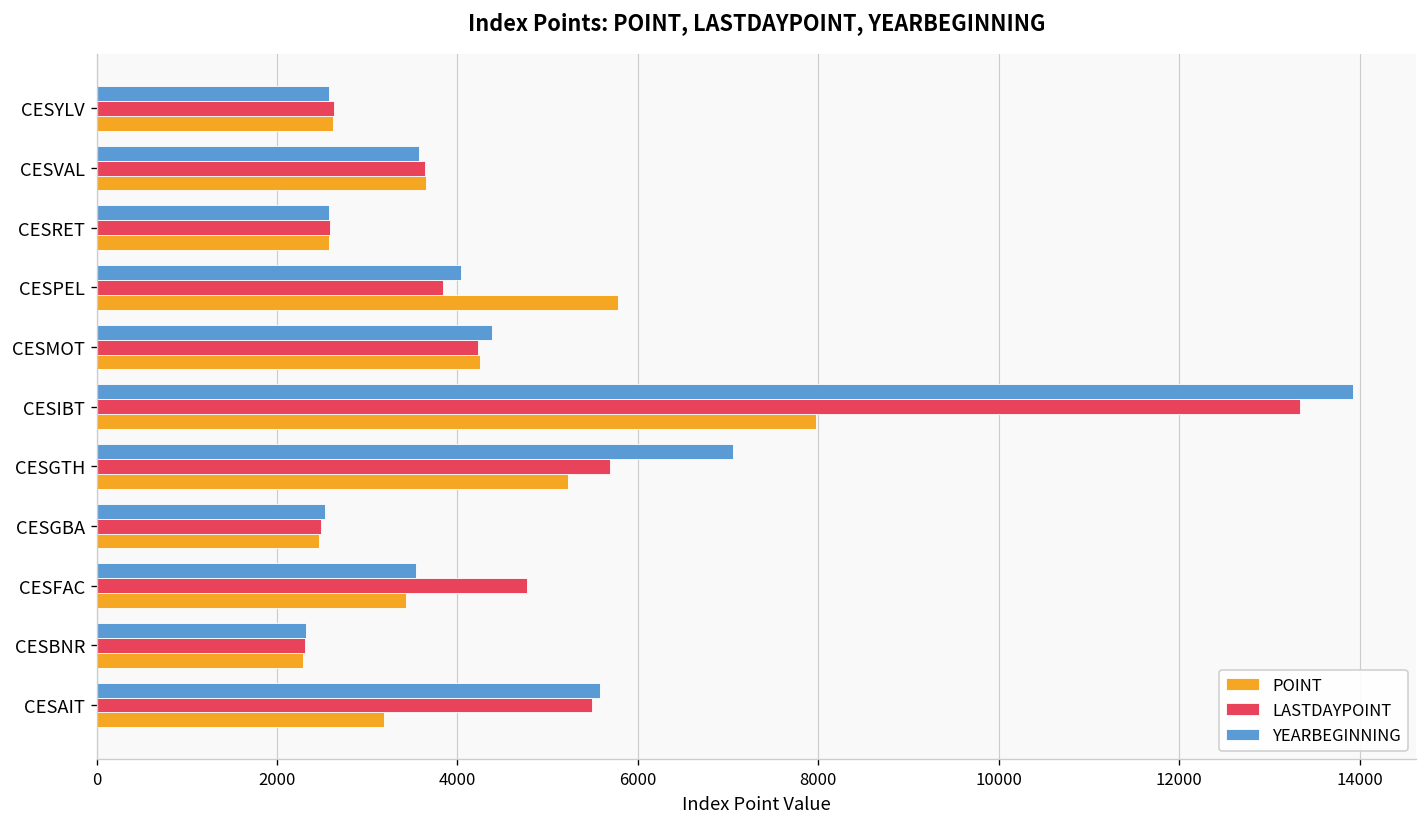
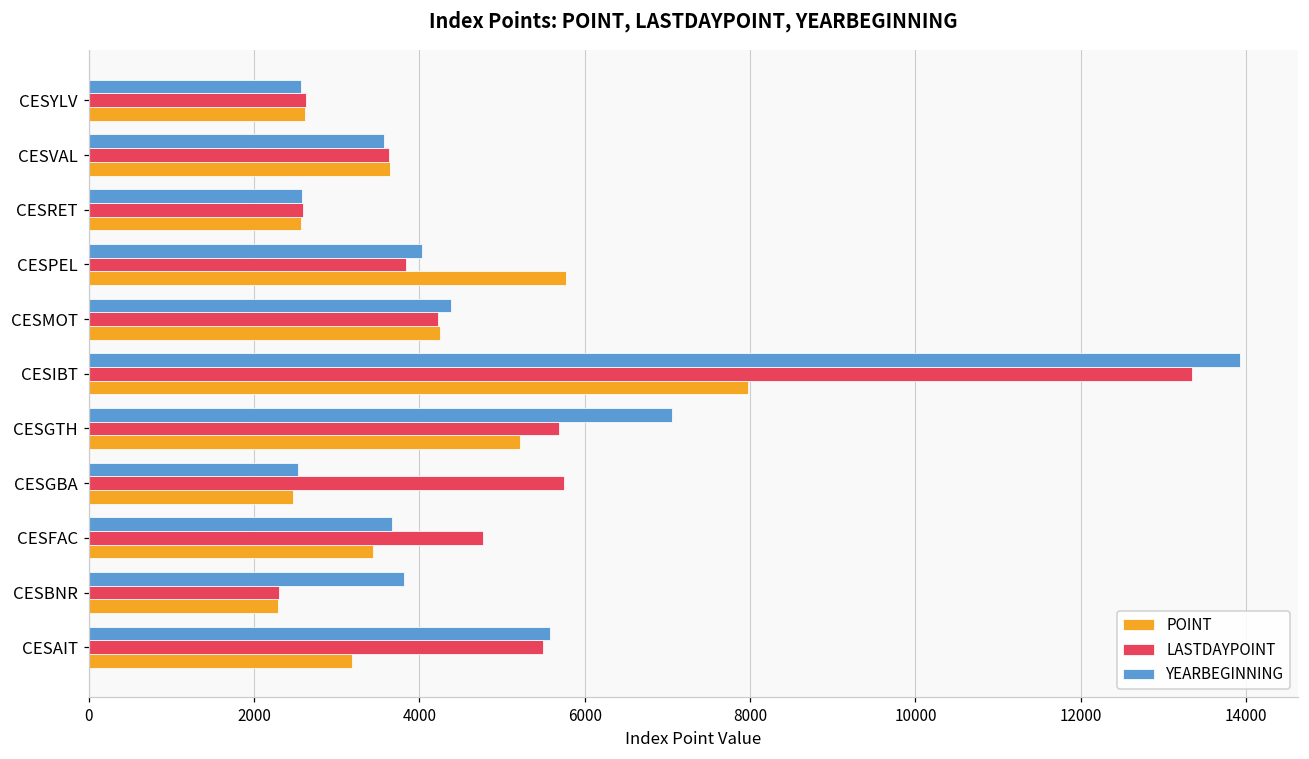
  {
    "POINT": {
      "CESYLV": 2600,
      "CESVAL": 3600,
      "CESRET": 2600,
      "CESPEL": 5800,
      "CESMOT": 4200,
      "CESIBT": 8000,
      "CESGTH": 5200,
      "CESGBA": 2500,
      "CESFAC": 3400,
      "CESBNR": 2300,
      "CESAIT": 3200
    },
    "LASTDAYPOINT": {
      "CESYLV": 2600,
      "CESVAL": 3600,
      "CESRET": 2600,
      "CESPEL": 3800,
      "CESMOT": 4200,
      "CESIBT": 13300,
      "CESGTH": 5700,
-     "CESGBA": 2500,
+     "CESGBA": 5700,
      "CESFAC": 4800,
      "CESBNR": 2300,
      "CESAIT": 5500
    },
    "YEARBEGINNING": {
      "CESYLV": 2600,
      "CESVAL": 3600,
      "CESRET": 2600,
      "CESPEL": 4000,
      "CESMOT": 4400,
      "CESIBT": 13900,
      "CESGTH": 7100,
      "CESGBA": 2500,
-     "CESFAC": 3500,
-     "CESBNR": 2300,
+     "CESFAC": 3700,
+     "CESBNR": 3800,
      "CESAIT": 5600
    }
  }
